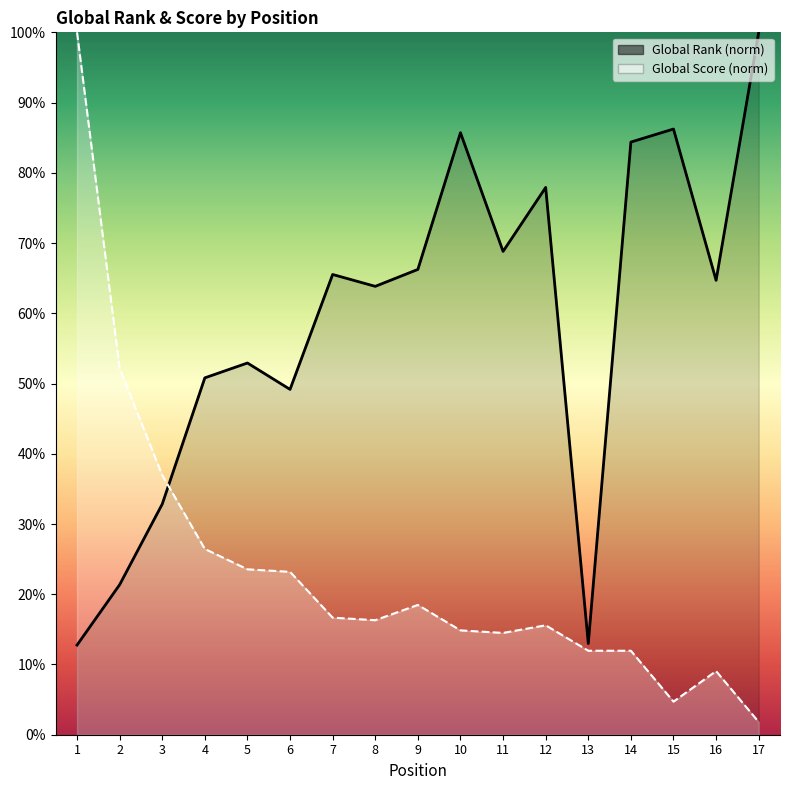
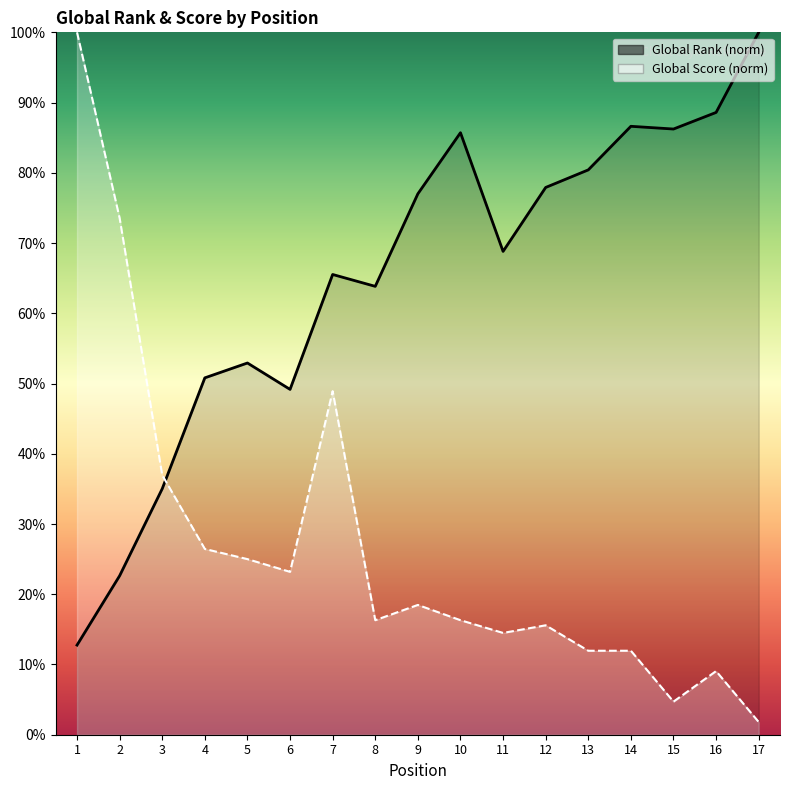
  {
    "Global Rank (norm)": {
      "1": "13%",
-     "2": "21%",
-     "3": "33%",
+     "2": "23%",
+     "3": "35%",
      "4": "51%",
      "5": "53%",
      "6": "49%",
      "7": "66%",
      "8": "64%",
-     "9": "66%",
+     "9": "77%",
      "10": "86%",
      "11": "69%",
      "12": "78%",
-     "13": "13%",
-     "14": "84%",
+     "13": "80%",
+     "14": "87%",
      "15": "86%",
-     "16": "65%",
+     "16": "89%",
      "17": "100%"
    },
    "Global Score (norm)": {
      "1": "100%",
-     "2": "52%",
+     "2": "74%",
      "3": "37%",
      "4": "26%",
-     "5": "24%",
+     "5": "25%",
      "6": "23%",
-     "7": "17%",
+     "7": "49%",
      "8": "16%",
      "9": "18%",
-     "10": "15%",
+     "10": "16%",
      "11": "14%",
      "12": "16%",
      "13": "12%",
      "14": "12%",
      "15": "5%",
      "16": "9%",
      "17": "2%"
    }
  }
